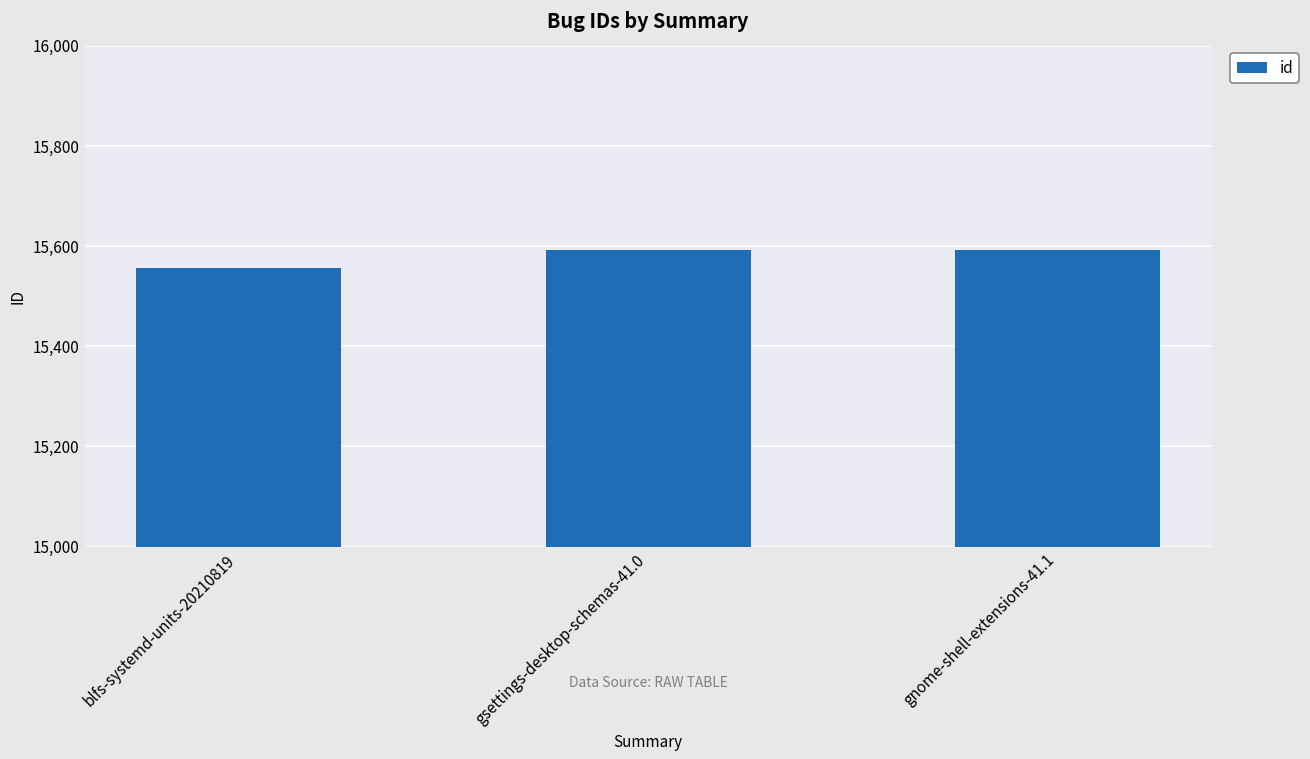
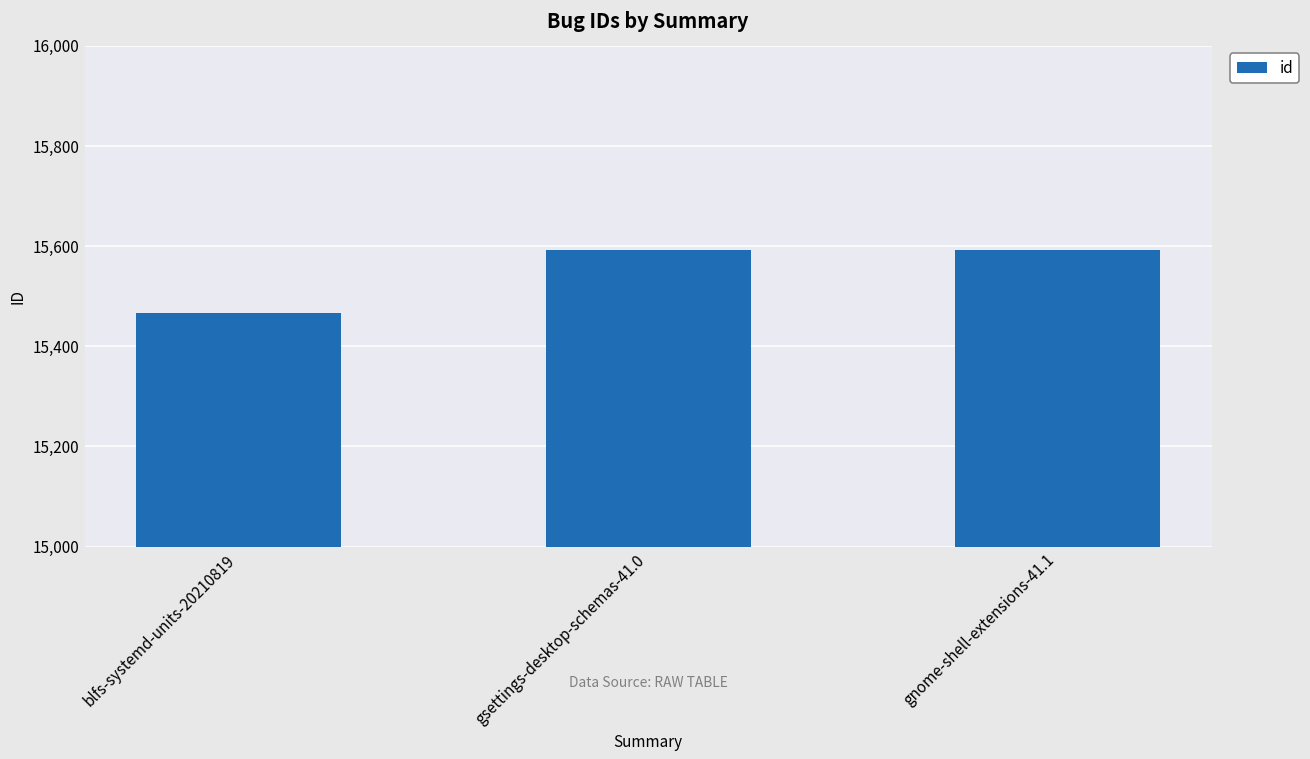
  {
-   "blfs-systemd-units-20210819": "15,560",
+   "blfs-systemd-units-20210819": "15,470",
    "gsettings-desktop-schemas-41.0": "15,590",
    "gnome-shell-extensions-41.1": "15,590"
  }
